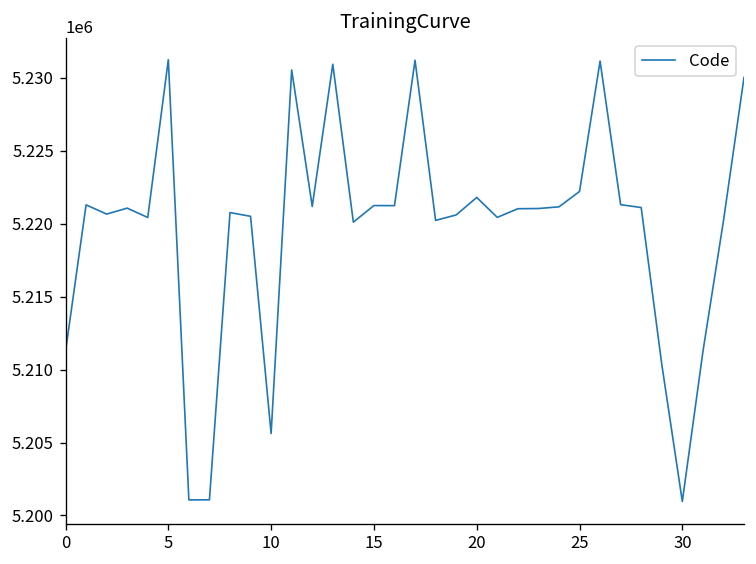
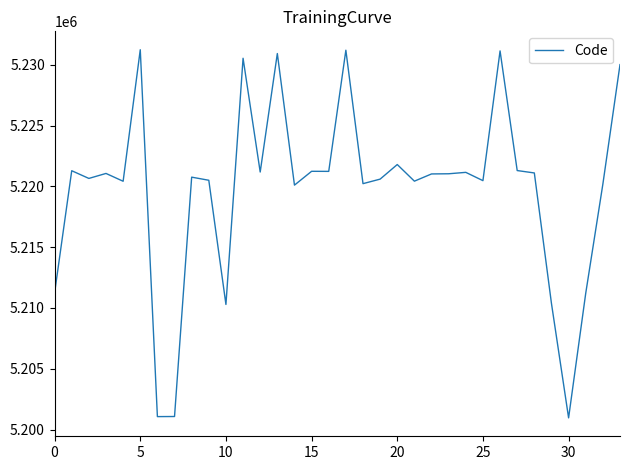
  {
    "0": 5211200,
    "5": 5231200,
-   "10": 5205600,
+   "10": 5210300,
    "15": 5221200,
    "20": 5221800,
-   "25": 5222200,
+   "25": 5220500,
    "30": 5201000
  }
